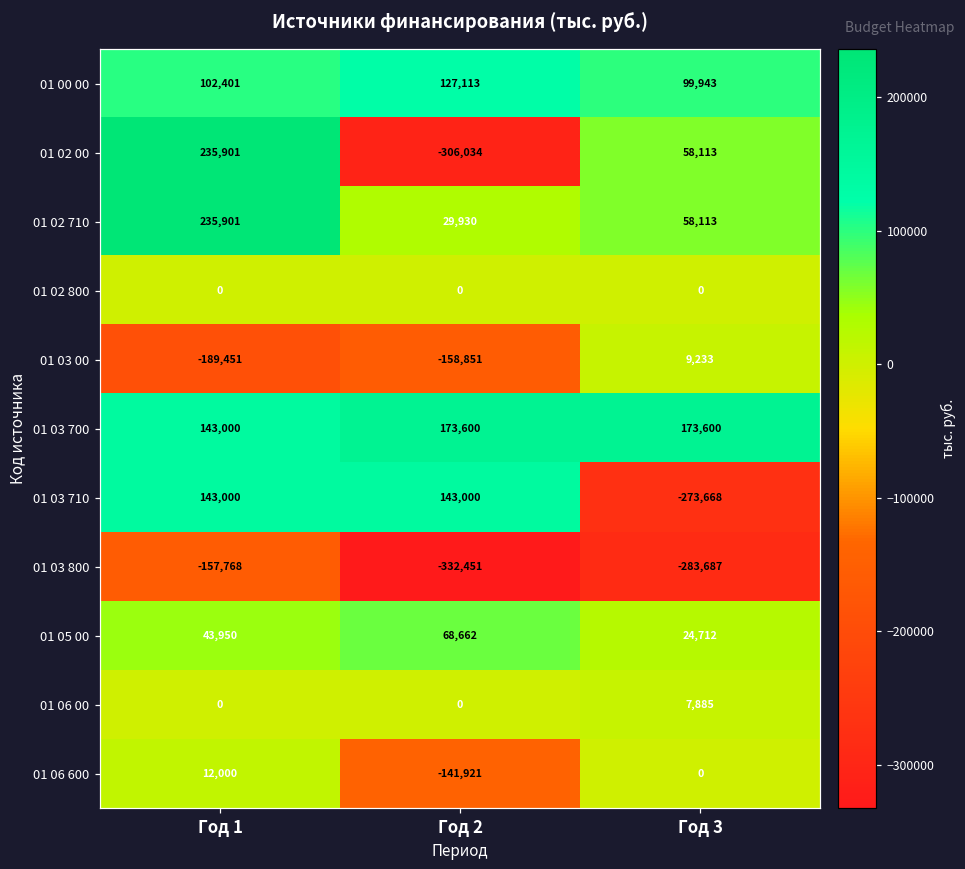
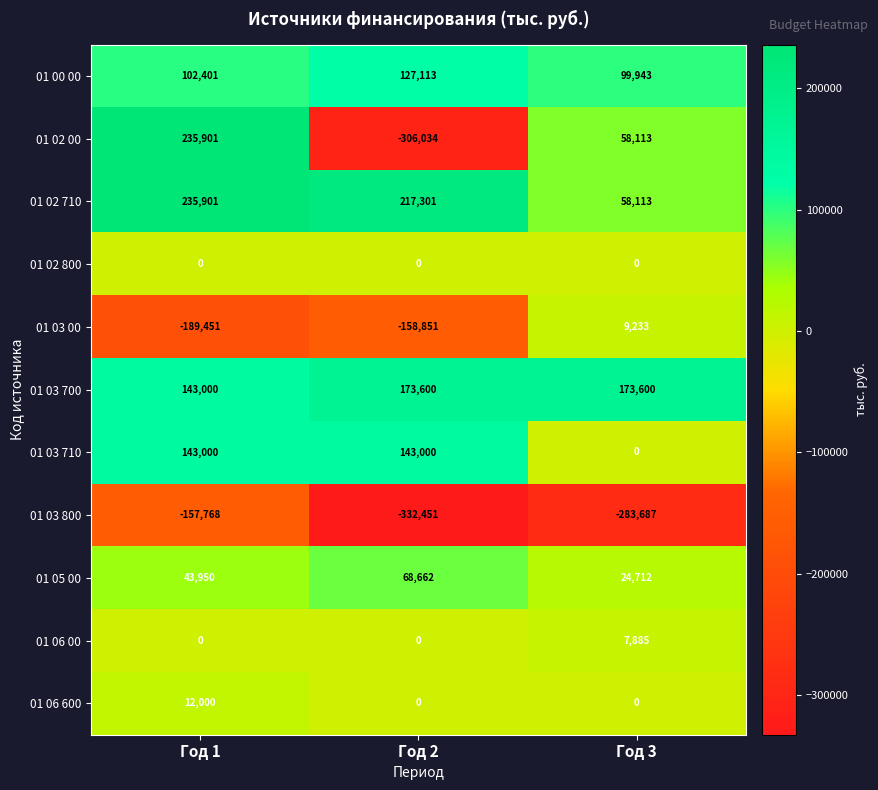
  {
    "01 00 00": {
      "Год 1": "102,401",
      "Год 2": "127,113",
      "Год 3": "99,943"
    },
    "01 02 00": {
      "Год 1": "235,901",
      "Год 2": "-306,034",
      "Год 3": "58,113"
    },
    "01 02 710": {
      "Год 1": "235,901",
-     "Год 2": "29,930",
+     "Год 2": "217,301",
      "Год 3": "58,113"
    },
    "01 02 800": {
      "Год 1": "0",
      "Год 2": "0",
      "Год 3": "0"
    },
    "01 03 00": {
      "Год 1": "-189,451",
      "Год 2": "-158,851",
      "Год 3": "9,233"
    },
    "01 03 700": {
      "Год 1": "143,000",
      "Год 2": "173,600",
      "Год 3": "173,600"
    },
    "01 03 710": {
      "Год 1": "143,000",
      "Год 2": "143,000",
-     "Год 3": "-273,668"
+     "Год 3": "0"
    },
    "01 03 800": {
      "Год 1": "-157,768",
      "Год 2": "-332,451",
      "Год 3": "-283,687"
    },
    "01 05 00": {
      "Год 1": "43,950",
      "Год 2": "68,662",
      "Год 3": "24,712"
    },
    "01 06 00": {
      "Год 1": "0",
      "Год 2": "0",
      "Год 3": "7,885"
    },
    "01 06 600": {
      "Год 1": "12,000",
-     "Год 2": "-141,921",
+     "Год 2": "0",
      "Год 3": "0"
    }
  }
